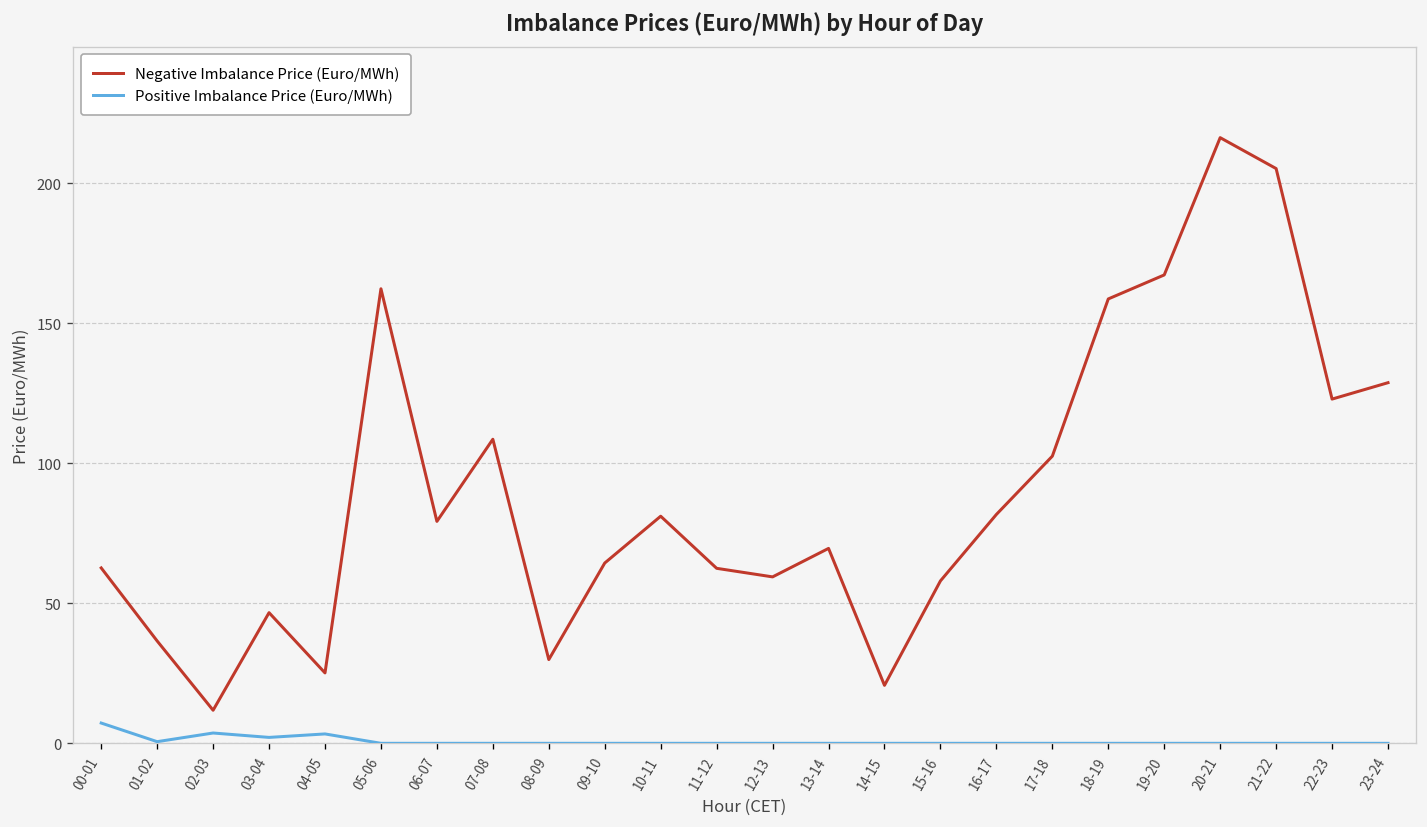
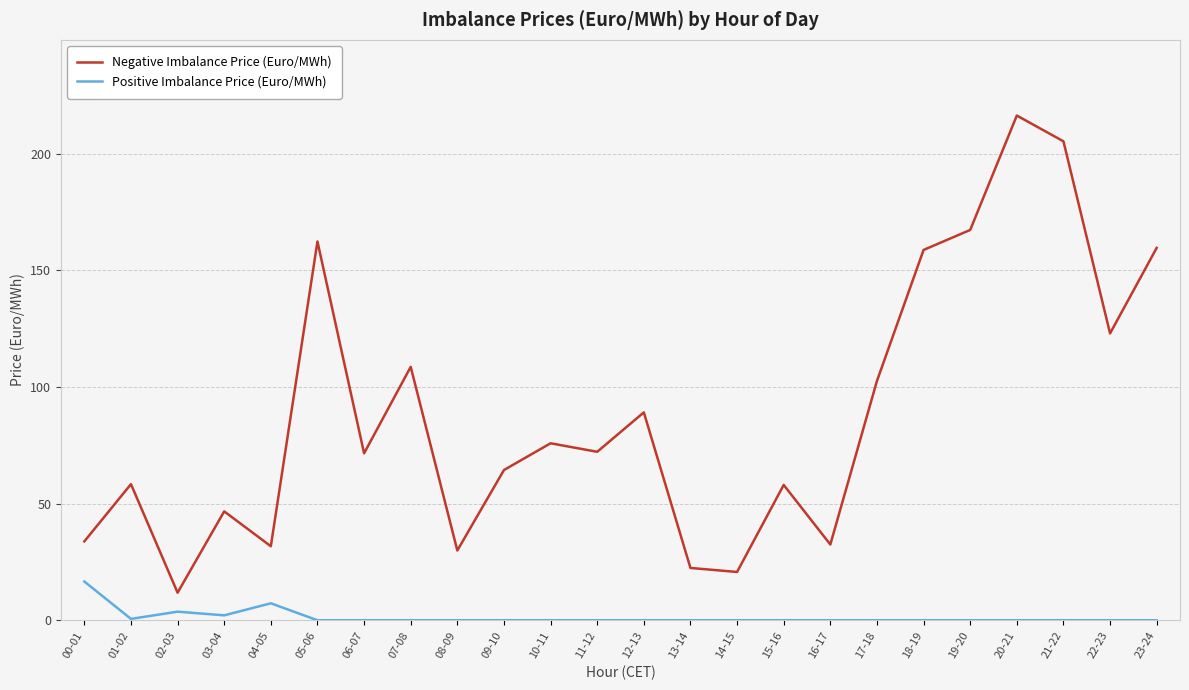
  {
    "Negative Imbalance Price (Euro/MWh)": {
-     "00-01": 63,
-     "01-02": 37,
+     "00-01": 34,
+     "01-02": 58,
      "02-03": 12,
      "03-04": 47,
-     "04-05": 25,
+     "04-05": 32,
      "05-06": 162,
-     "06-07": 79,
+     "06-07": 72,
      "07-08": 109,
      "08-09": 30,
      "09-10": 64,
-     "10-11": 81,
-     "11-12": 63,
-     "12-13": 59,
-     "13-14": 70,
+     "10-11": 76,
+     "11-12": 72,
+     "12-13": 89,
+     "13-14": 22,
      "14-15": 21,
      "15-16": 58,
-     "16-17": 82,
+     "16-17": 32,
      "17-18": 103,
      "18-19": 159,
      "19-20": 167,
      "20-21": 216,
      "21-22": 205,
      "22-23": 123,
-     "23-24": 129
+     "23-24": 160
    },
    "Positive Imbalance Price (Euro/MWh)": {
-     "00-01": 7,
+     "00-01": 17,
      "01-02": 1,
      "02-03": 4,
      "03-04": 2,
-     "04-05": 3,
+     "04-05": 7,
      "05-06": 0,
      "06-07": 0,
      "07-08": 0,
      "08-09": 0,
      "09-10": 0,
      "10-11": 0,
      "11-12": 0,
      "12-13": 0,
      "13-14": 0,
      "14-15": 0,
      "15-16": 0,
      "16-17": 0,
      "17-18": 0,
      "18-19": 0,
      "19-20": 0,
      "20-21": 0,
      "21-22": 0,
      "22-23": 0,
      "23-24": 0
    }
  }
